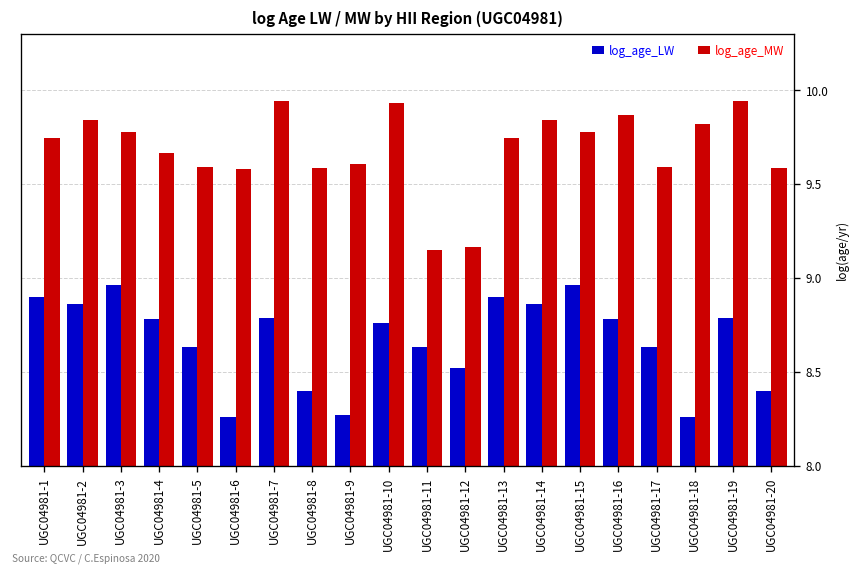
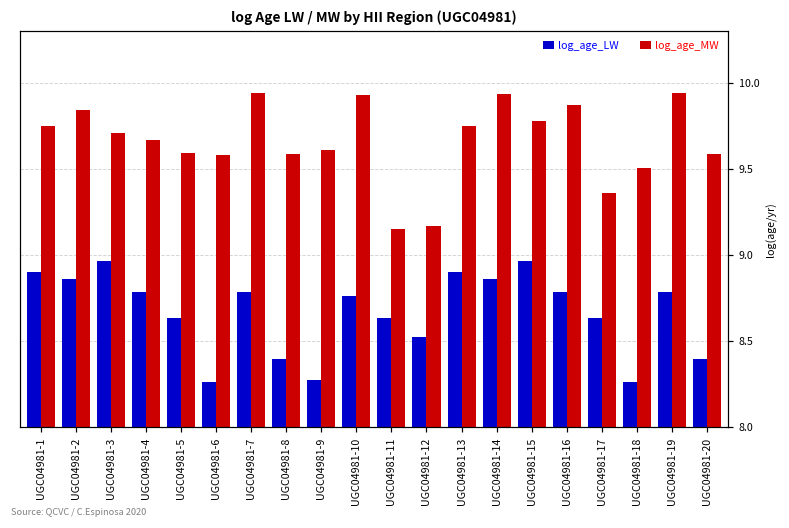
  {
    "log_age_LW": {
      "UGC04981-1": 8.90,
      "UGC04981-2": 8.86,
      "UGC04981-3": 8.96,
      "UGC04981-4": 8.78,
      "UGC04981-5": 8.63,
      "UGC04981-6": 8.26,
      "UGC04981-7": 8.79,
      "UGC04981-8": 8.40,
      "UGC04981-9": 8.27,
      "UGC04981-10": 8.76,
      "UGC04981-11": 8.63,
      "UGC04981-12": 8.52,
      "UGC04981-13": 8.90,
      "UGC04981-14": 8.86,
      "UGC04981-15": 8.96,
      "UGC04981-16": 8.78,
      "UGC04981-17": 8.63,
      "UGC04981-18": 8.26,
      "UGC04981-19": 8.79,
      "UGC04981-20": 8.40
    },
    "log_age_MW": {
      "UGC04981-1": 9.75,
      "UGC04981-2": 9.84,
-     "UGC04981-3": 9.78,
+     "UGC04981-3": 9.71,
      "UGC04981-4": 9.67,
      "UGC04981-5": 9.59,
      "UGC04981-6": 9.58,
      "UGC04981-7": 9.94,
      "UGC04981-8": 9.59,
      "UGC04981-9": 9.61,
      "UGC04981-10": 9.93,
      "UGC04981-11": 9.15,
      "UGC04981-12": 9.17,
      "UGC04981-13": 9.75,
-     "UGC04981-14": 9.84,
+     "UGC04981-14": 9.93,
      "UGC04981-15": 9.78,
      "UGC04981-16": 9.87,
-     "UGC04981-17": 9.59,
-     "UGC04981-18": 9.82,
+     "UGC04981-17": 9.36,
+     "UGC04981-18": 9.50,
      "UGC04981-19": 9.94,
      "UGC04981-20": 9.59
    }
  }
